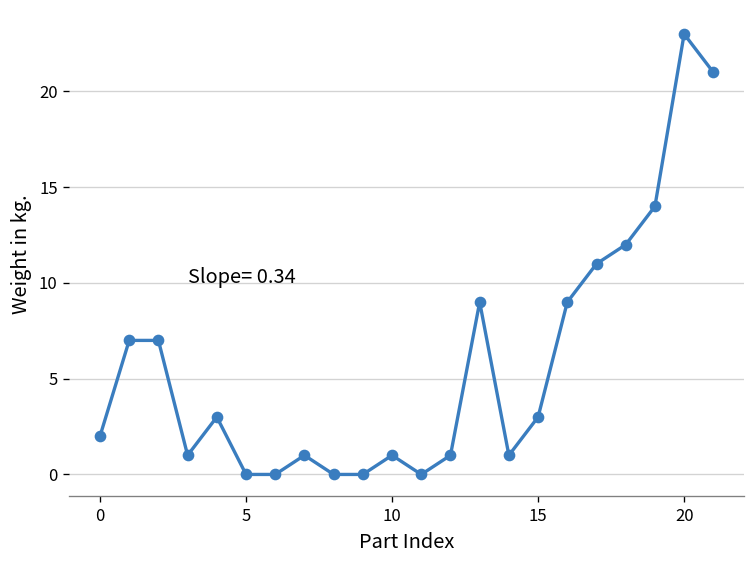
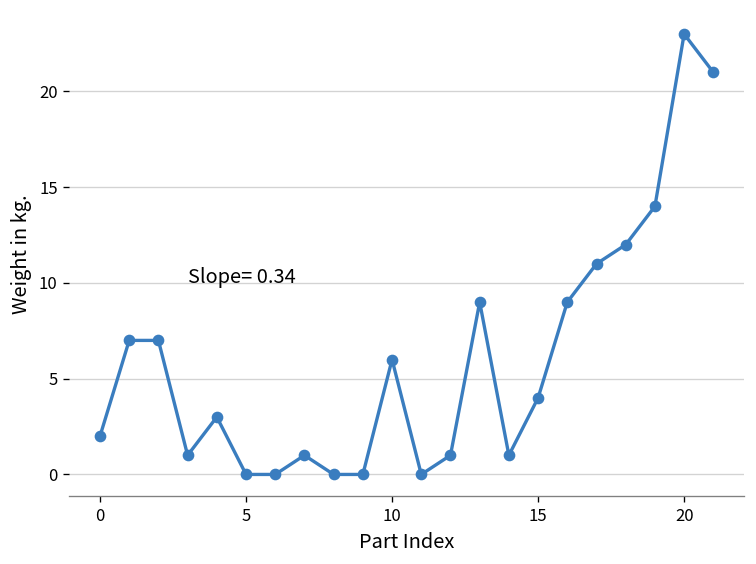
  {
    "0": 2,
    "5": 0,
-   "10": 1,
-   "15": 3,
+   "10": 6,
+   "15": 4,
    "20": 23
  }
